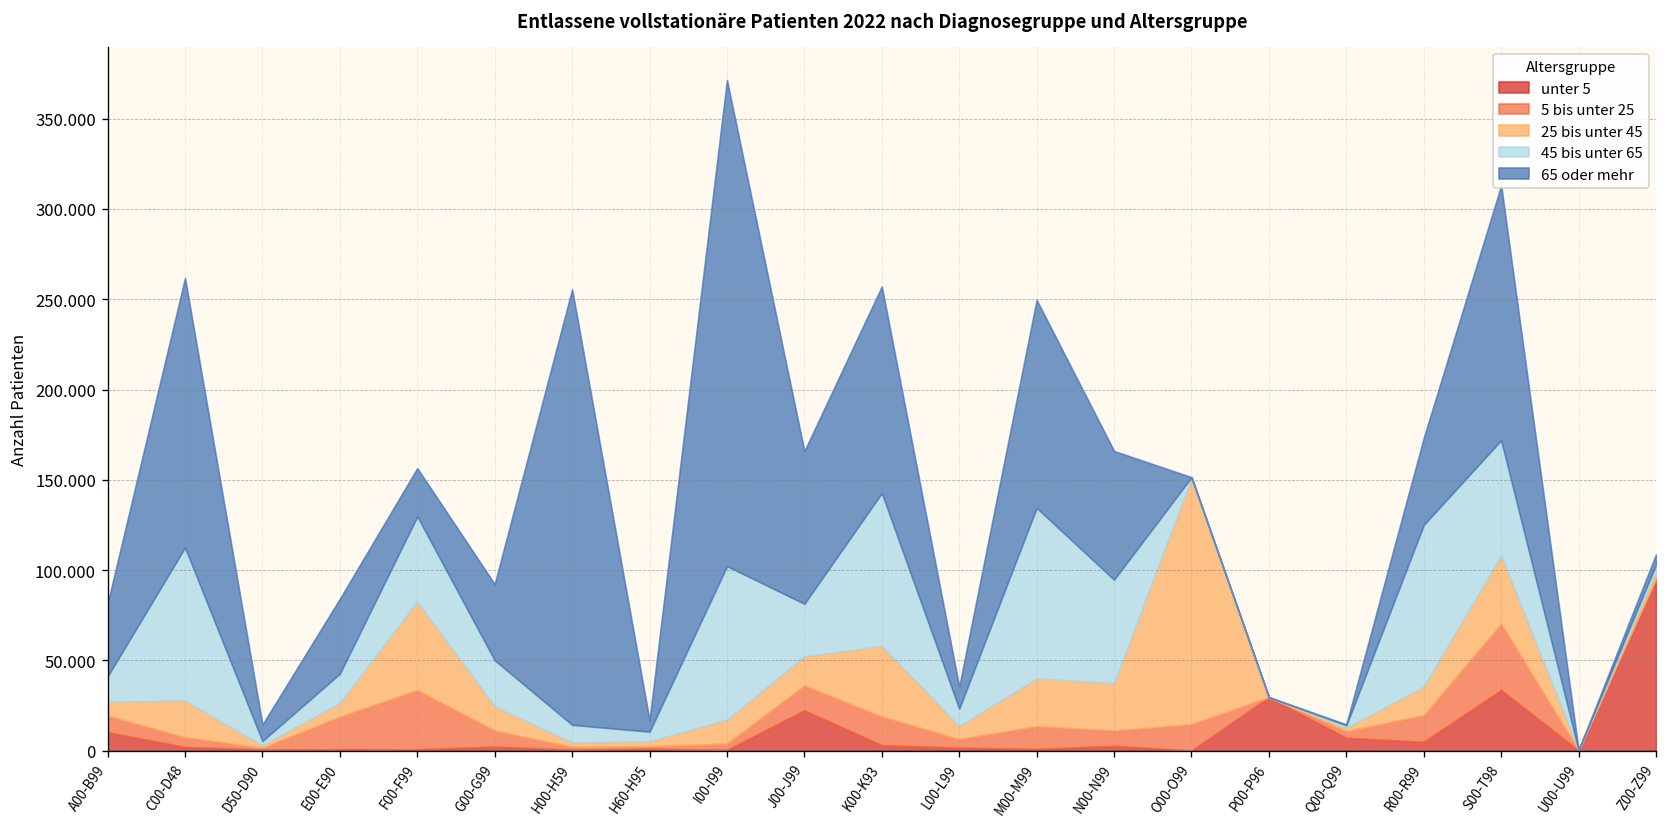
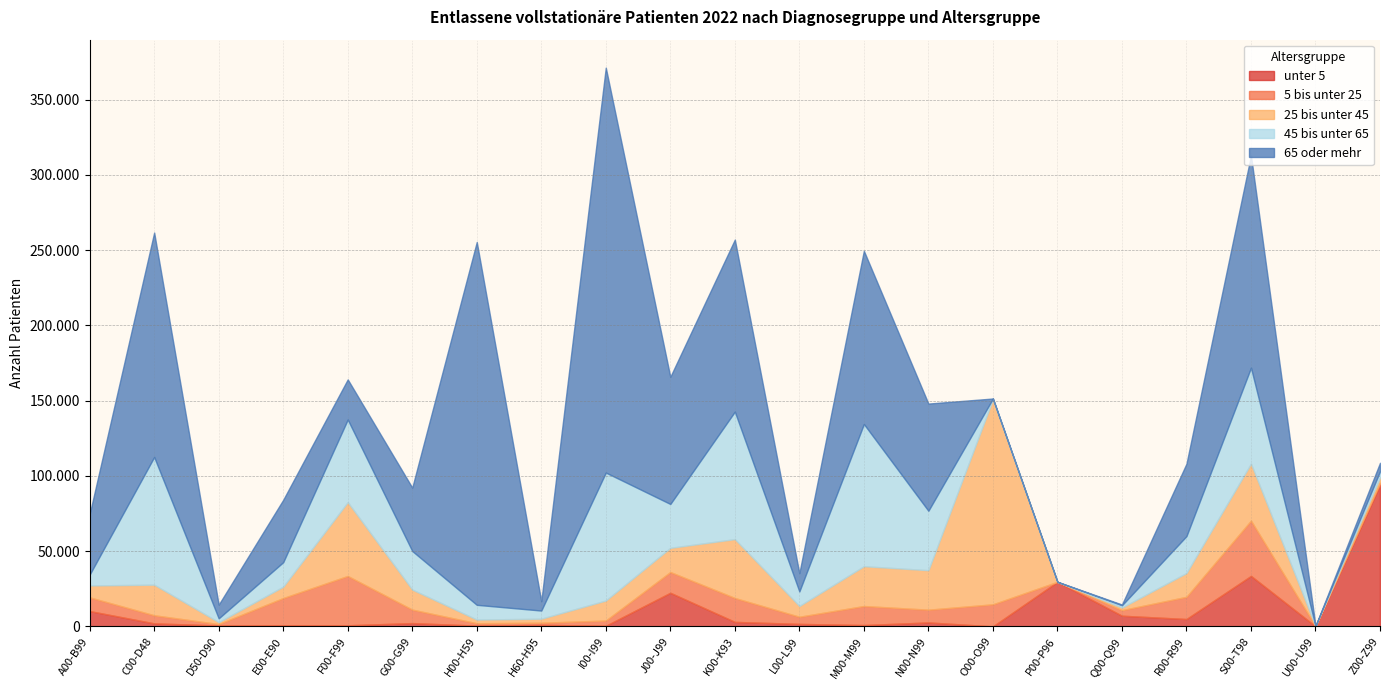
  {
    "unter 5": {
      "A00-B99": 10,
      "C00-D48": 2,
      "G00-G99": 2,
      "J00-J99": 22,
      "K00-K93": 3,
      "N00-N99": 3,
      "O00-O99": 0,
      "Q00-Q99": 7,
      "R00-R99": 5,
      "S00-T98": 34
    },
    "5 bis unter 25": {
      "A00-B99": 9,
      "C00-D48": 5,
      "E00-E90": 18,
      "F00-F99": 33,
      "G00-G99": 9,
      "I00-I99": 3,
      "J00-J99": 14,
      "K00-K93": 16,
      "L00-L99": 5,
      "M00-M99": 13,
      "N00-N99": 8,
      "O00-O99": 15,
      "Q00-Q99": 4,
      "R00-R99": 15,
      "S00-T98": 37
    },
    "25 bis unter 45": {
      "A00-B99": 8,
      "C00-D48": 20,
      "E00-E90": 8,
      "F00-F99": 49,
      "G00-G99": 13,
      "H00-H59": 2,
      "H60-H95": 3,
      "I00-I99": 13,
      "J00-J99": 16,
      "K00-K93": 39,
      "L00-L99": 7,
      "M00-M99": 26,
      "N00-N99": 26,
      "R00-R99": 16,
      "S00-T98": 38,
      "Z00-Z99": 4
    },
    "45 bis unter 65": {
-     "A00-B99": 14,
+     "A00-B99": 7,
      "C00-D48": 85,
      "D50-D90": 3,
      "E00-E90": 16,
-     "F00-F99": 47,
+     "F00-F99": 55,
      "G00-G99": 26,
      "H00-H59": 10,
      "H60-H95": 5,
      "I00-I99": 85,
      "J00-J99": 29,
      "K00-K93": 85,
      "L00-L99": 10,
      "M00-M99": 95,
-     "N00-N99": 57,
-     "R00-R99": 90,
+     "N00-N99": 39,
+     "R00-R99": 25,
      "S00-T98": 64,
      "Z00-Z99": 4
    },
    "65 oder mehr": {
      "A00-B99": 40,
      "C00-D48": 149,
      "D50-D90": 9,
      "E00-E90": 41,
      "F00-F99": 27,
      "G00-G99": 42,
      "H00-H59": 241,
      "H60-H95": 6,
      "I00-I99": 269,
      "J00-J99": 85,
      "K00-K93": 114,
      "L00-L99": 12,
      "M00-M99": 115,
      "N00-N99": 71,
      "R00-R99": 48,
      "Z00-Z99": 6
    }
  }
